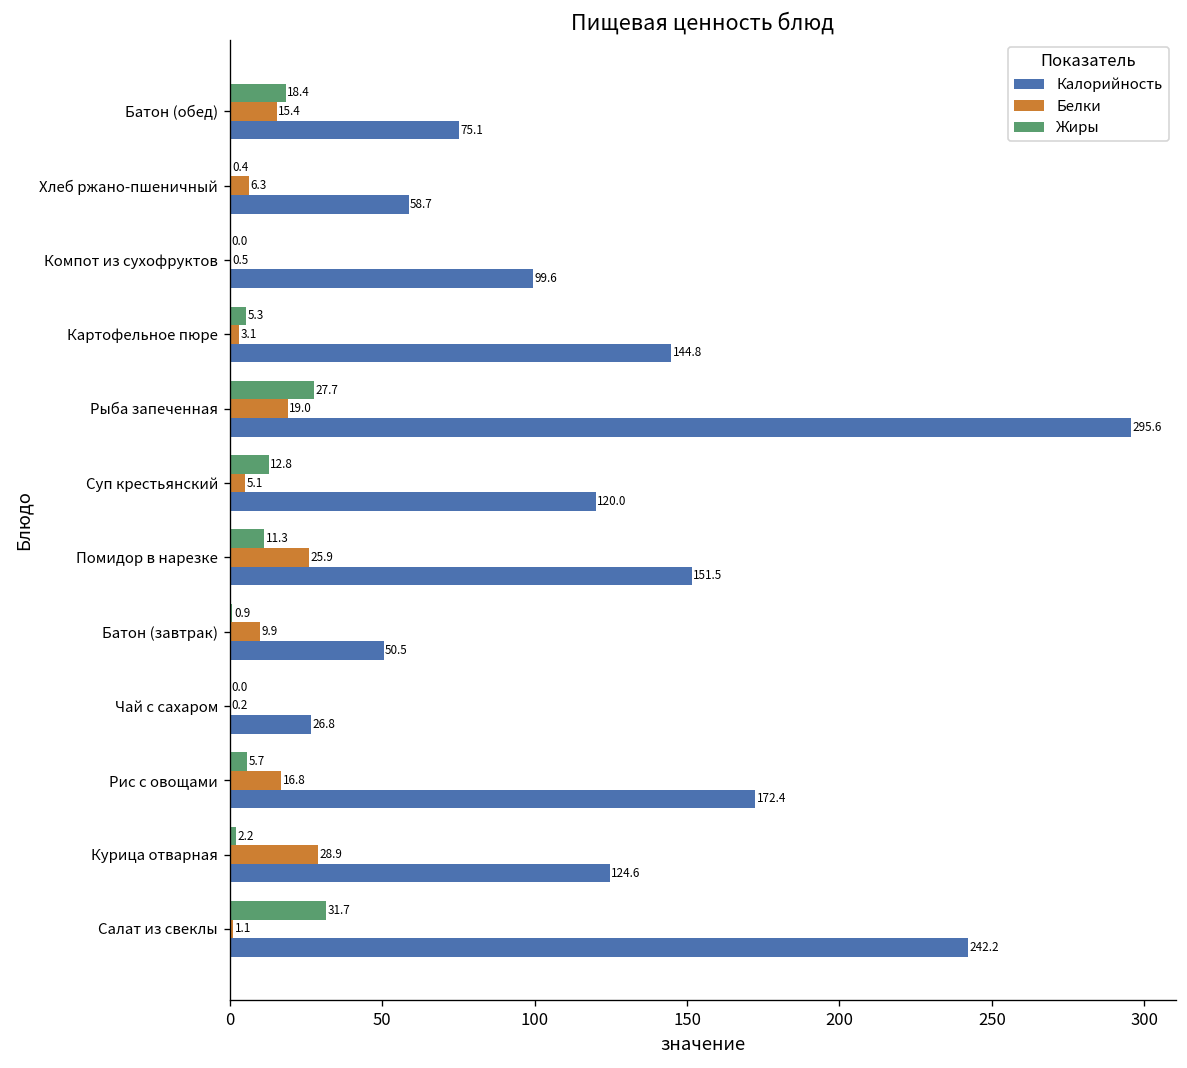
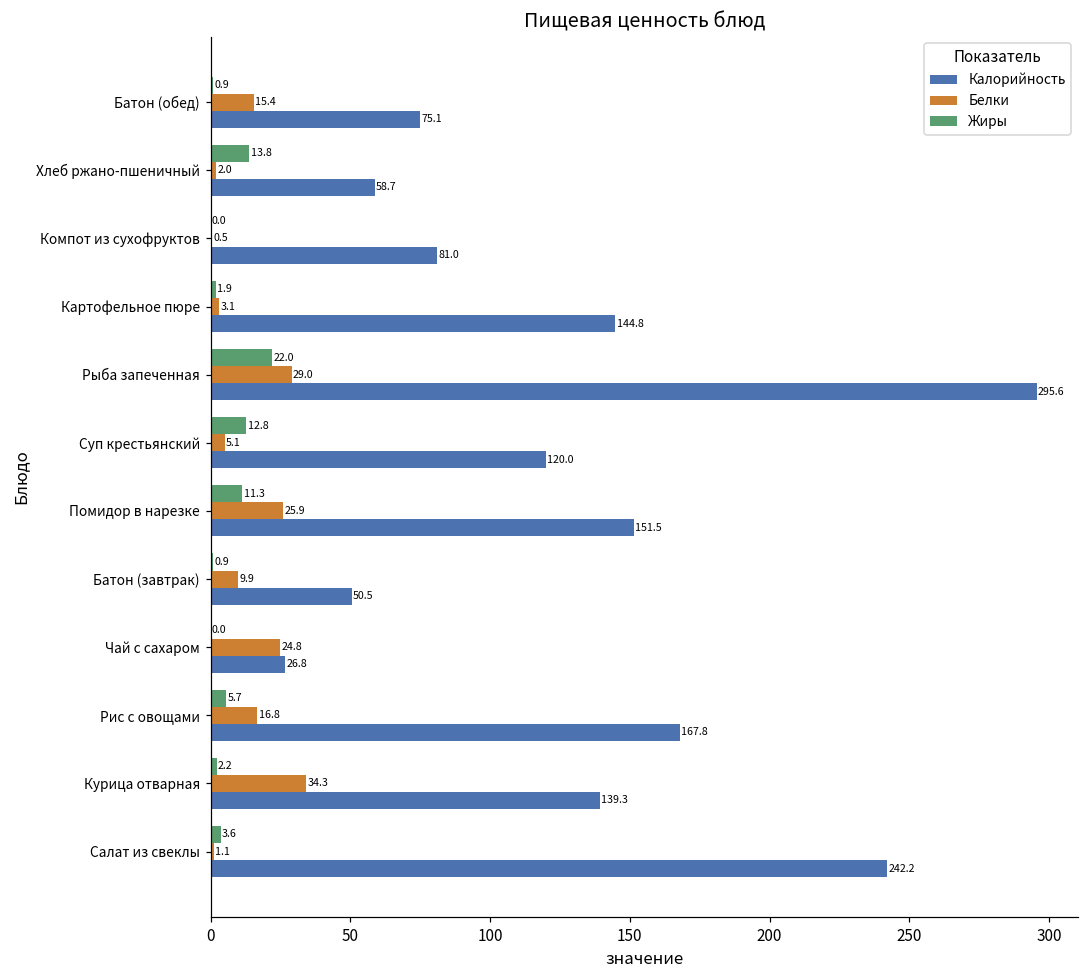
  {
    "Калорийность": {
      "Батон (обед)": 75.1,
      "Хлеб ржано-пшеничный": 58.7,
-     "Компот из сухофруктов": 99.6,
+     "Компот из сухофруктов": 81.0,
      "Картофельное пюре": 144.8,
      "Рыба запеченная": 295.6,
      "Суп крестьянский": 120.0,
      "Помидор в нарезке": 151.5,
      "Батон (завтрак)": 50.5,
      "Чай с сахаром": 26.8,
-     "Рис с овощами": 172.4,
-     "Курица отварная": 124.6,
+     "Рис с овощами": 167.8,
+     "Курица отварная": 139.3,
      "Салат из свеклы": 242.2
    },
    "Белки": {
      "Батон (обед)": 15.4,
-     "Хлеб ржано-пшеничный": 6.3,
+     "Хлеб ржано-пшеничный": 2.0,
      "Компот из сухофруктов": 0.5,
      "Картофельное пюре": 3.1,
-     "Рыба запеченная": 19.0,
+     "Рыба запеченная": 29.0,
      "Суп крестьянский": 5.1,
      "Помидор в нарезке": 25.9,
      "Батон (завтрак)": 9.9,
-     "Чай с сахаром": 0.2,
+     "Чай с сахаром": 24.8,
      "Рис с овощами": 16.8,
-     "Курица отварная": 28.9,
+     "Курица отварная": 34.3,
      "Салат из свеклы": 1.1
    },
    "Жиры": {
-     "Батон (обед)": 18.4,
-     "Хлеб ржано-пшеничный": 0.4,
+     "Батон (обед)": 0.9,
+     "Хлеб ржано-пшеничный": 13.8,
      "Компот из сухофруктов": 0.0,
-     "Картофельное пюре": 5.3,
-     "Рыба запеченная": 27.7,
+     "Картофельное пюре": 1.9,
+     "Рыба запеченная": 22.0,
      "Суп крестьянский": 12.8,
      "Помидор в нарезке": 11.3,
      "Батон (завтрак)": 0.9,
      "Чай с сахаром": 0.0,
      "Рис с овощами": 5.7,
      "Курица отварная": 2.2,
-     "Салат из свеклы": 31.7
+     "Салат из свеклы": 3.6
    }
  }
